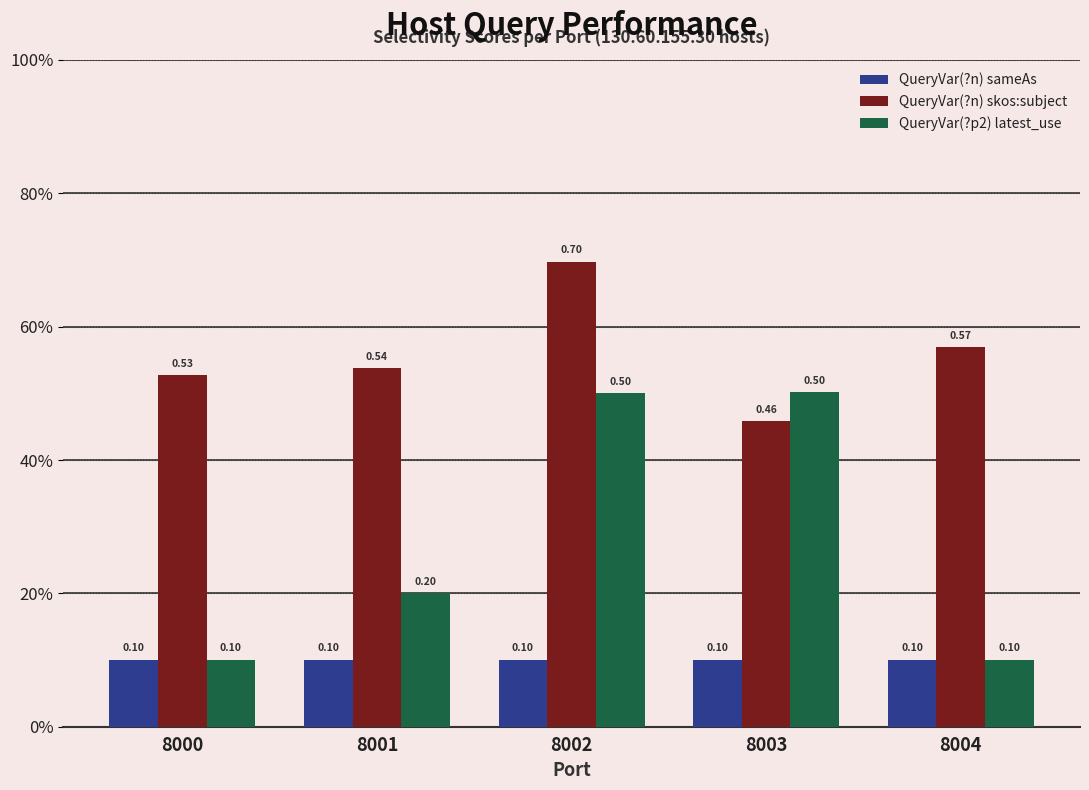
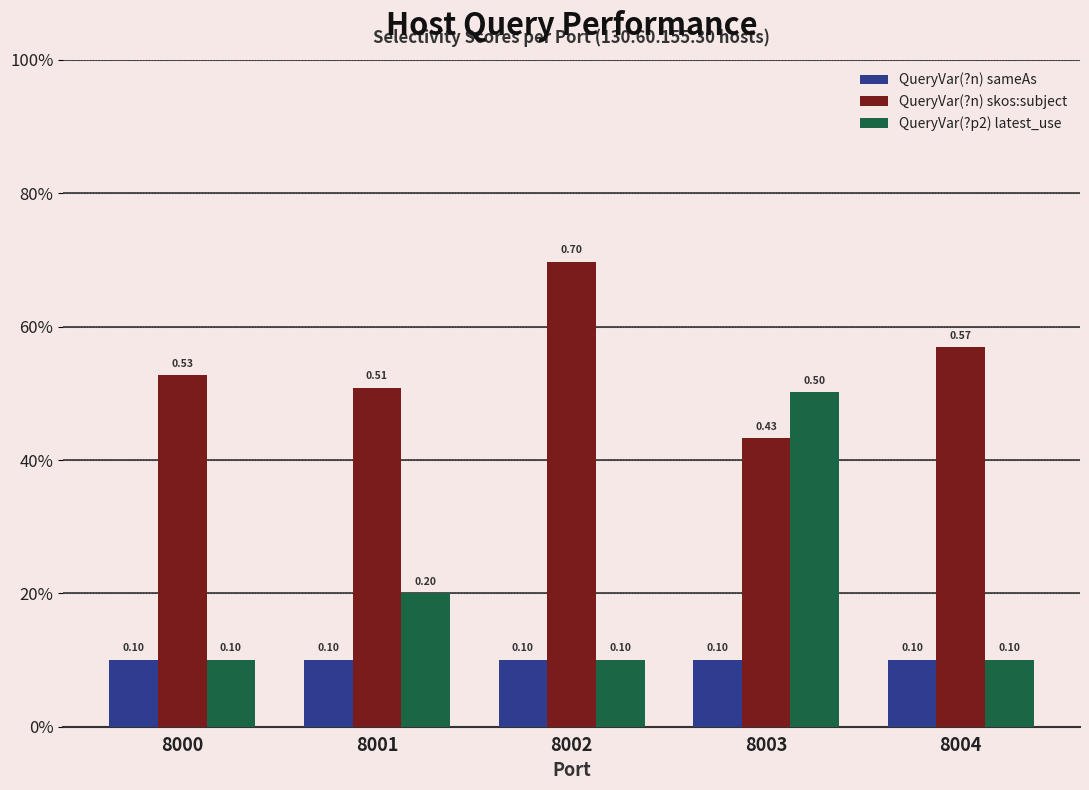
  {
    "QueryVar(?n) sameAs": {
      "8000": 0.10,
      "8001": 0.10,
      "8002": 0.10,
      "8003": 0.10,
      "8004": 0.10
    },
    "QueryVar(?n) skos:subject": {
      "8000": 0.53,
-     "8001": 0.54,
+     "8001": 0.51,
      "8002": 0.70,
-     "8003": 0.46,
+     "8003": 0.43,
      "8004": 0.57
    },
    "QueryVar(?p2) latest_use": {
      "8000": 0.10,
      "8001": 0.20,
-     "8002": 0.50,
+     "8002": 0.10,
      "8003": 0.50,
      "8004": 0.10
    }
  }
